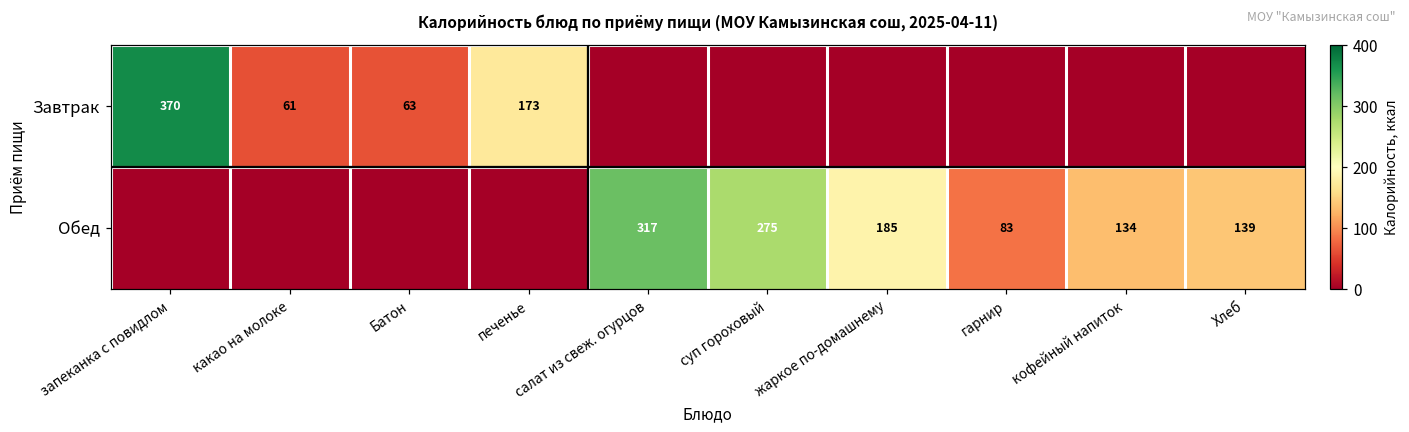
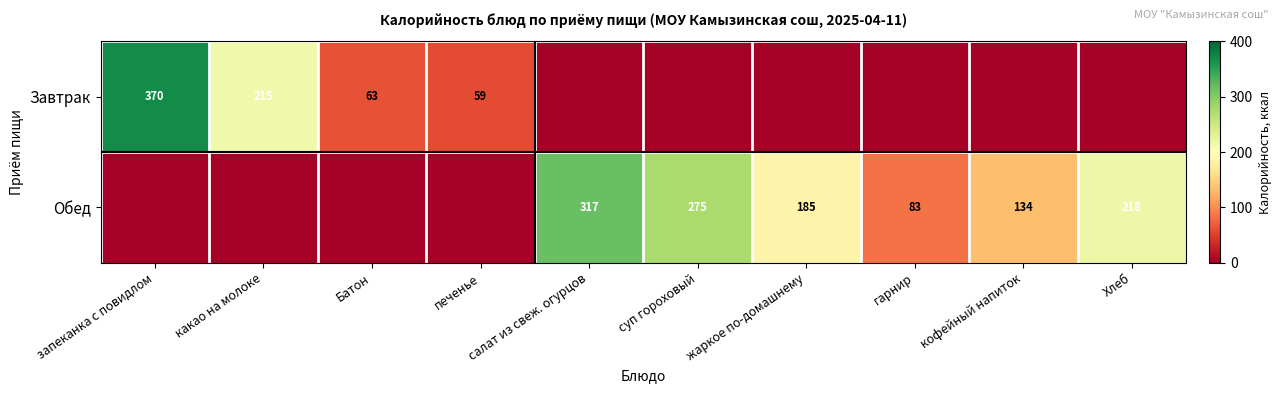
  {
    "Завтрак": {
      "запеканка с повидлом": 370,
-     "какао на молоке": 61,
+     "какао на молоке": 215,
      "Батон": 63,
-     "печенье": 173
+     "печенье": 59
    },
    "Обед": {
      "салат из свеж. огурцов": 317,
      "суп гороховый": 275,
      "жаркое по-домашнему": 185,
      "гарнир": 83,
      "кофейный напиток": 134,
-     "Хлеб": 139
+     "Хлеб": 218
    }
  }
